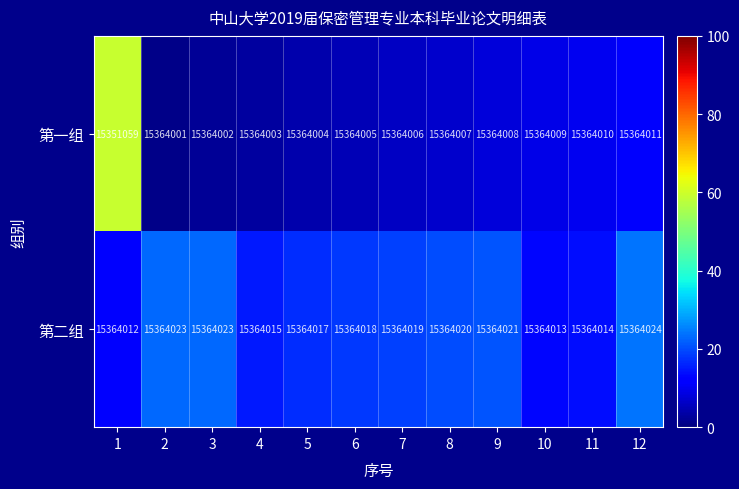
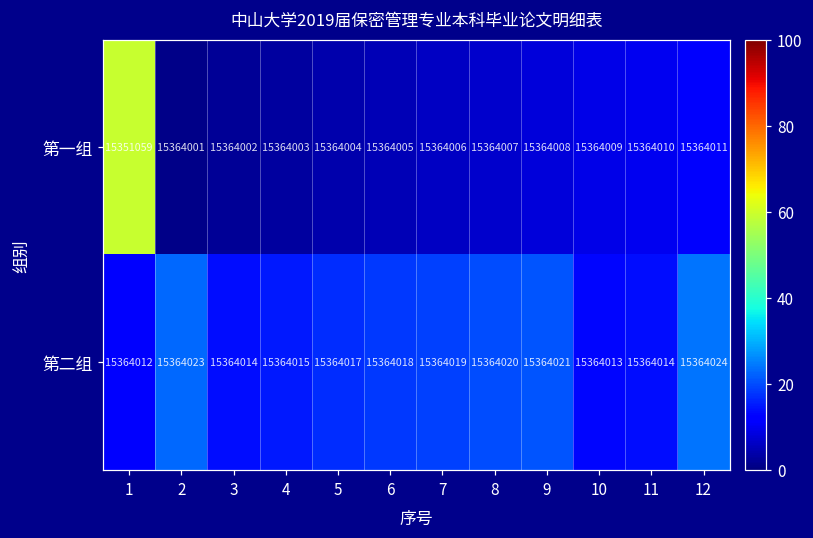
  {
    "第一组": {
      "1": 15351059,
      "2": 15364001,
      "3": 15364002,
      "4": 15364003,
      "5": 15364004,
      "6": 15364005,
      "7": 15364006,
      "8": 15364007,
      "9": 15364008,
      "10": 15364009,
      "11": 15364010,
      "12": 15364011
    },
    "第二组": {
      "1": 15364012,
      "2": 15364023,
-     "3": 15364023,
+     "3": 15364014,
      "4": 15364015,
      "5": 15364017,
      "6": 15364018,
      "7": 15364019,
      "8": 15364020,
      "9": 15364021,
      "10": 15364013,
      "11": 15364014,
      "12": 15364024
    }
  }
